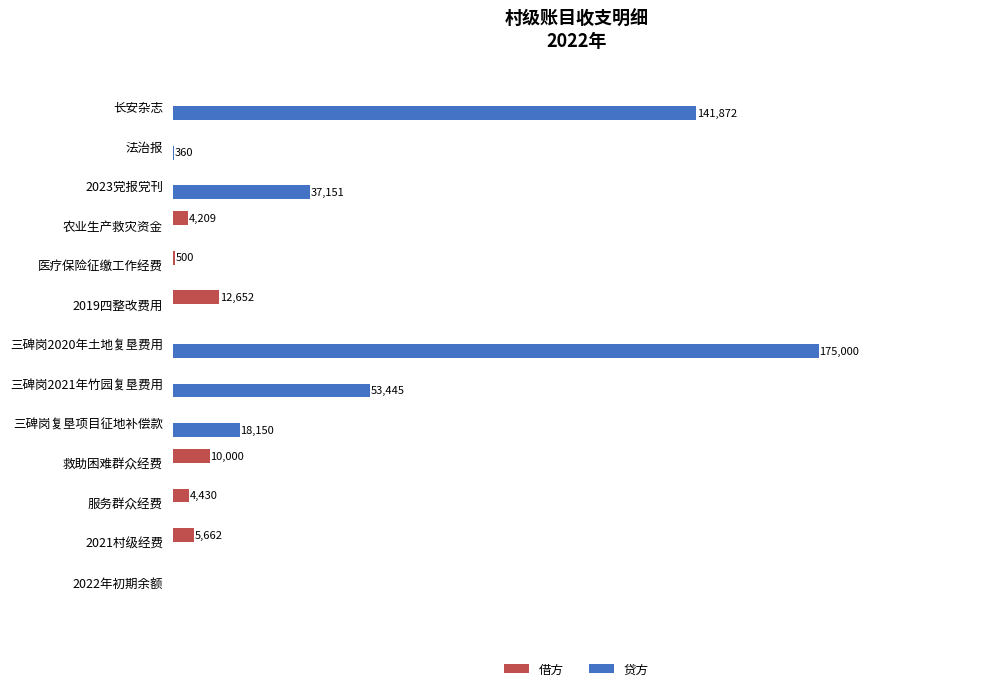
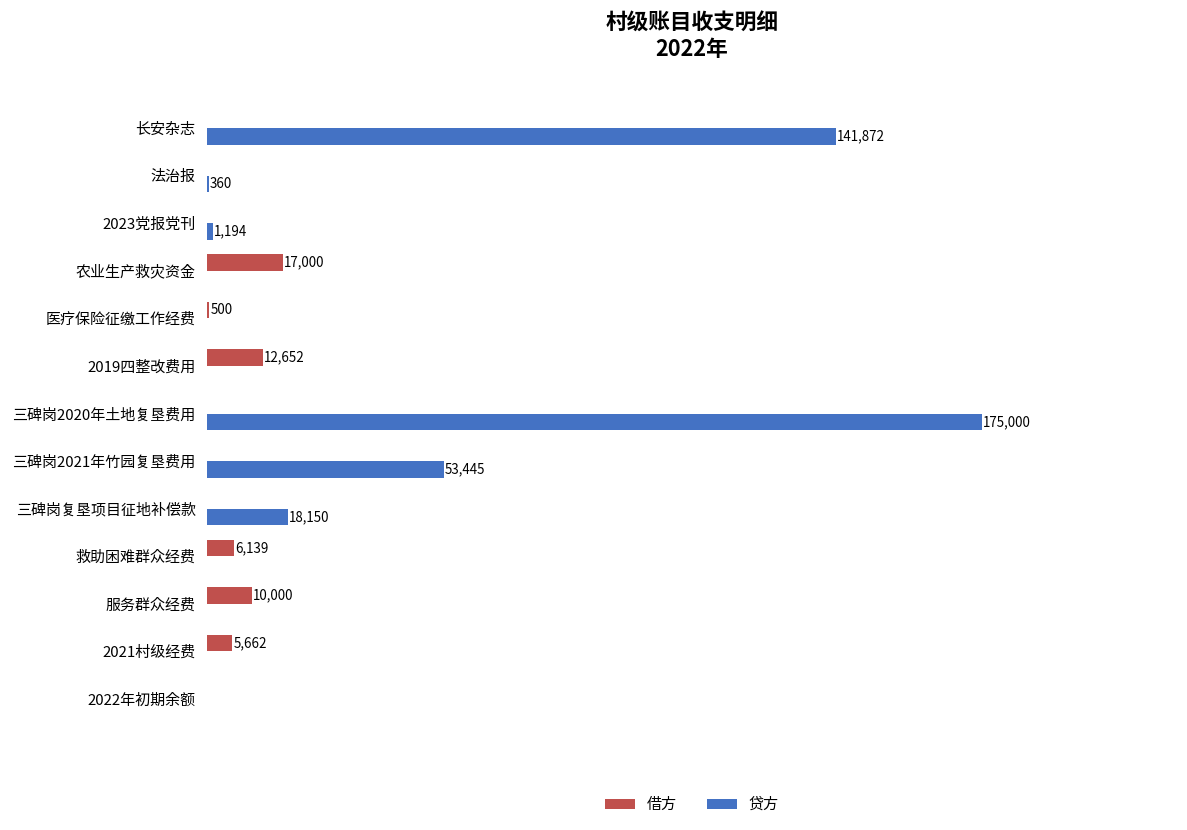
  {
    "借方": {
-     "农业生产救灾资金": "4,209",
+     "农业生产救灾资金": "17,000",
      "医疗保险征缴工作经费": "500",
      "2019四整改费用": "12,652",
-     "救助困难群众经费": "10,000",
-     "服务群众经费": "4,430",
+     "救助困难群众经费": "6,139",
+     "服务群众经费": "10,000",
      "2021村级经费": "5,662"
    },
    "贷方": {
      "长安杂志": "141,872",
      "法治报": "360",
-     "2023党报党刊": "37,151",
+     "2023党报党刊": "1,194",
      "三碑岗2020年土地复垦费用": "175,000",
      "三碑岗2021年竹园复垦费用": "53,445",
      "三碑岗复垦项目征地补偿款": "18,150"
    }
  }
